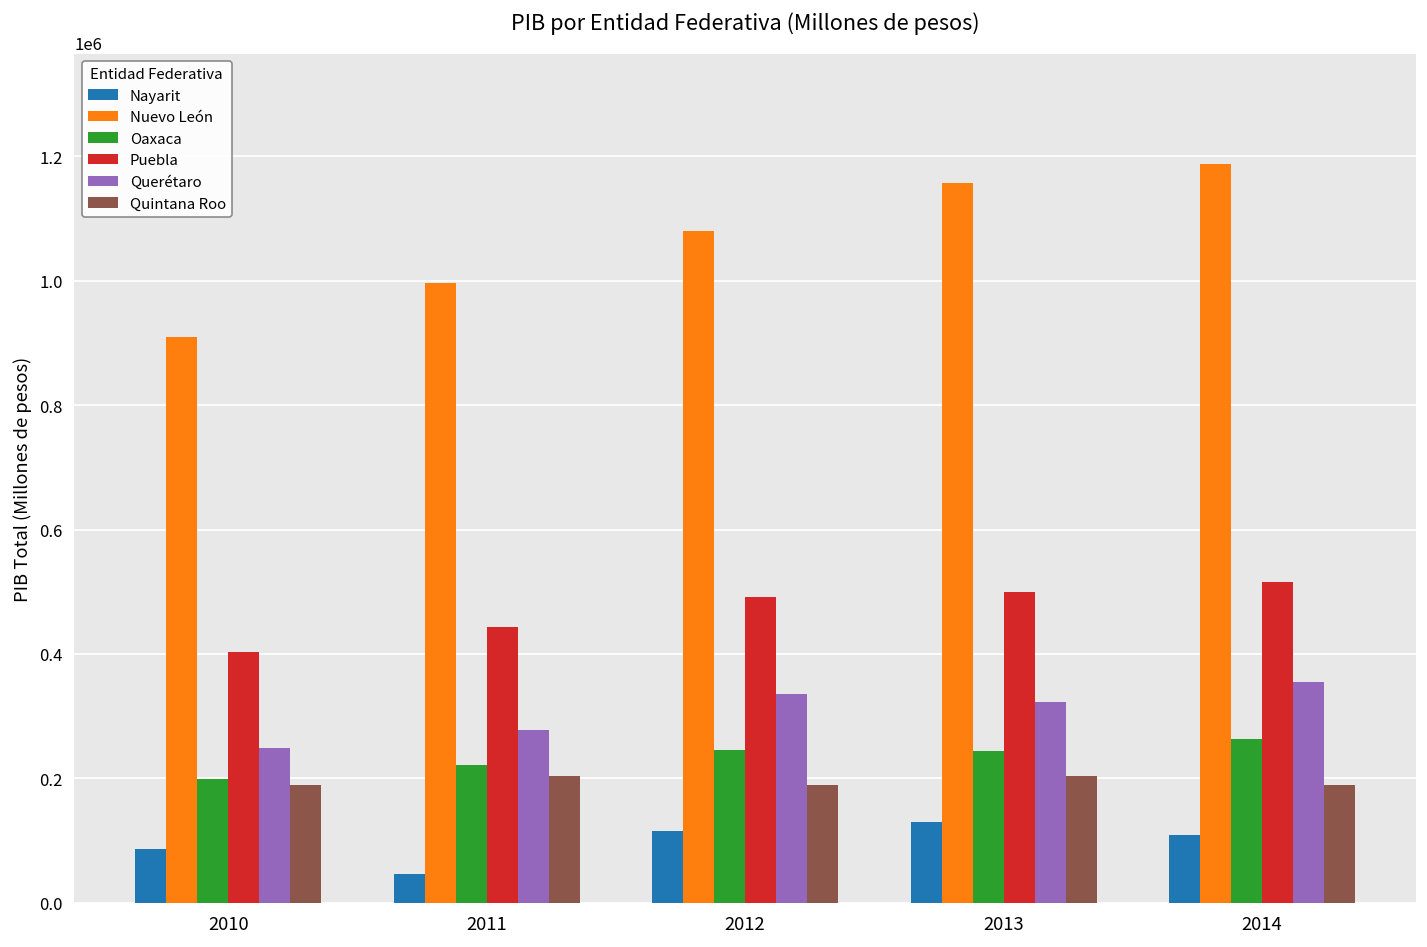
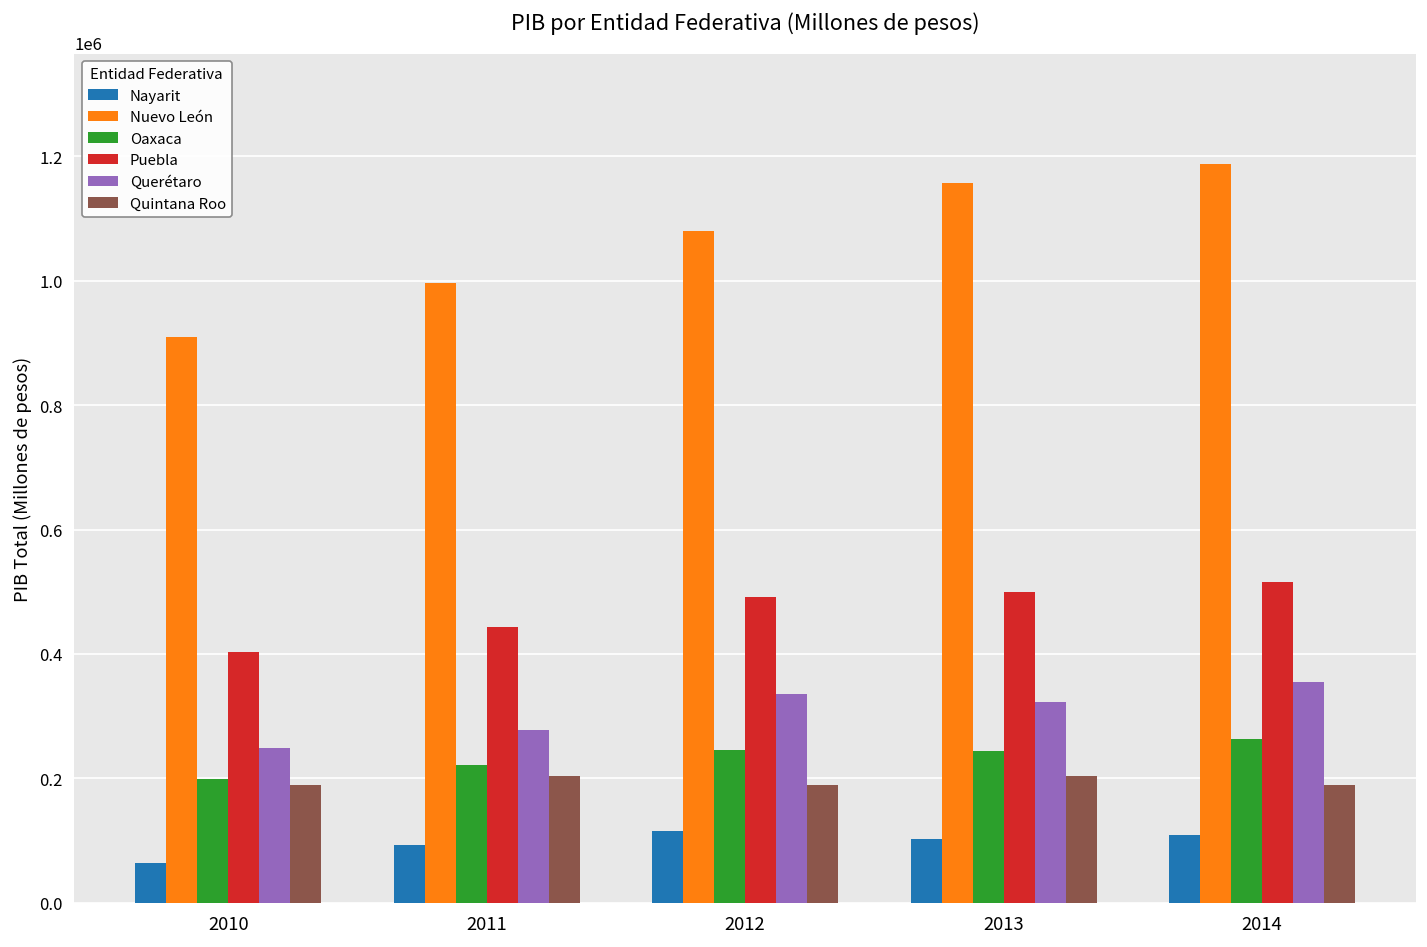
  {
    "Nayarit": {
-     "2010": 90000,
-     "2011": 50000,
+     "2010": 60000,
+     "2011": 90000,
      "2012": 120000,
-     "2013": 130000,
+     "2013": 100000,
      "2014": 110000
    },
    "Nuevo León": {
      "2010": 910000,
      "2011": 1000000,
      "2012": 1080000,
      "2013": 1160000,
      "2014": 1190000
    },
    "Oaxaca": {
      "2010": 200000,
      "2011": 220000,
      "2012": 250000,
      "2013": 240000,
      "2014": 260000
    },
    "Puebla": {
      "2010": 400000,
      "2011": 440000,
      "2012": 490000,
      "2013": 500000,
      "2014": 520000
    },
    "Querétaro": {
      "2010": 250000,
      "2011": 280000,
      "2012": 340000,
      "2013": 320000,
      "2014": 360000
    },
    "Quintana Roo": {
      "2010": 190000,
      "2011": 200000,
      "2012": 190000,
      "2013": 200000,
      "2014": 190000
    }
  }
